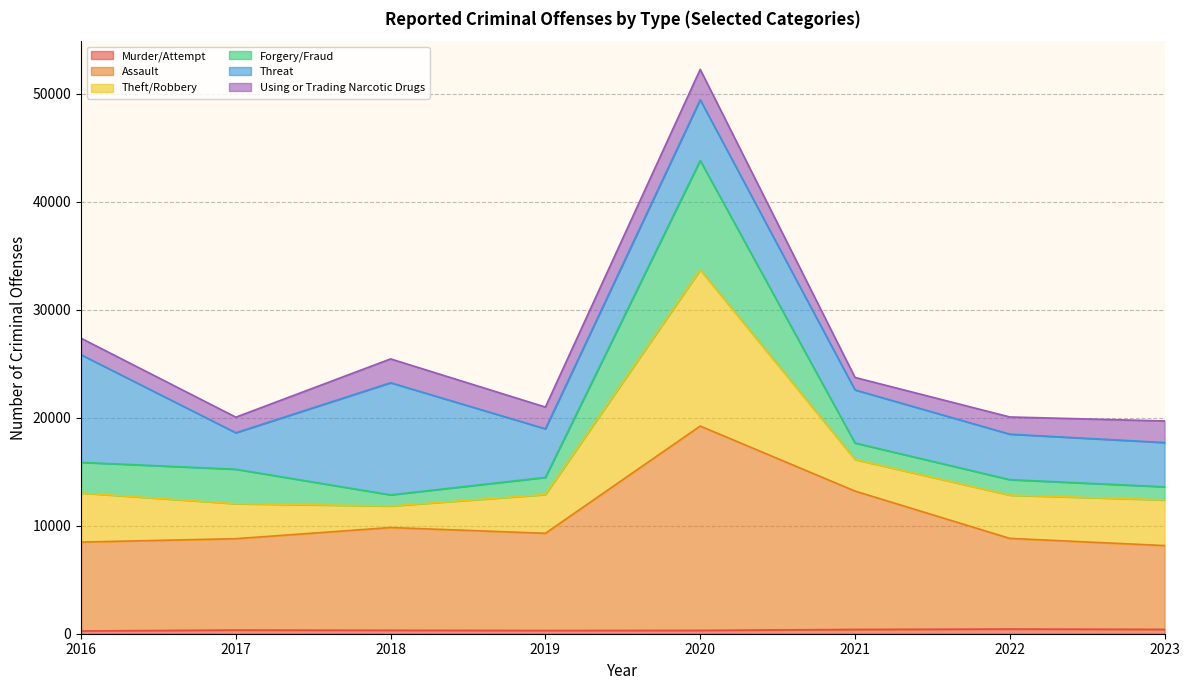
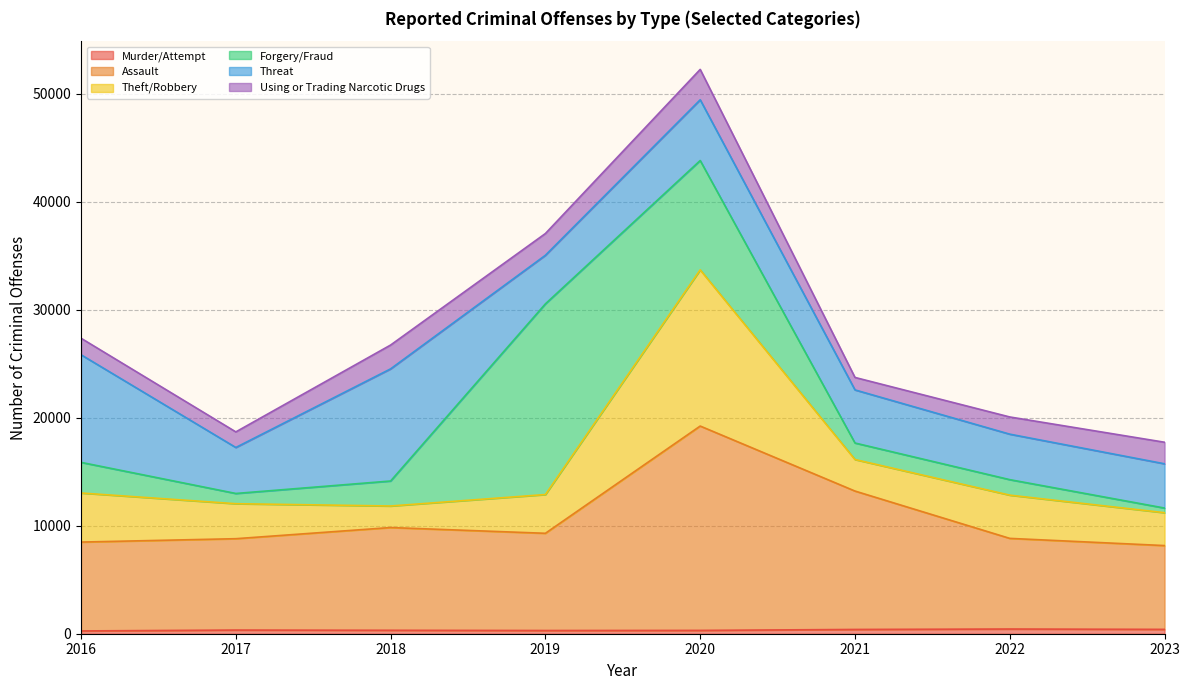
  {
    "Theft/Robbery": {
      "2016": 4500,
      "2017": 3200,
      "2018": 2000,
      "2019": 3600,
      "2020": 14500,
      "2021": 2900,
      "2022": 4000,
-     "2023": 4200
+     "2023": 3000
    },
    "Forgery/Fraud": {
      "2016": 2800,
-     "2017": 3200,
-     "2018": 1000,
-     "2019": 1600,
+     "2017": 900,
+     "2018": 2300,
+     "2019": 17700,
      "2020": 10100,
      "2021": 1500,
      "2022": 1400,
-     "2023": 1200
+     "2023": 400
    },
    "Threat": {
      "2016": 10000,
-     "2017": 3400,
+     "2017": 4300,
      "2018": 10400,
      "2019": 4500,
      "2020": 5600,
      "2021": 4900,
      "2022": 4200,
      "2023": 4100
    },
    "Using or Trading Narcotic Drugs": {
      "2016": 1500,
      "2017": 1400,
      "2018": 2200,
      "2019": 2000,
      "2020": 2800,
      "2021": 1200,
      "2022": 1600,
      "2023": 2000
    }
  }
